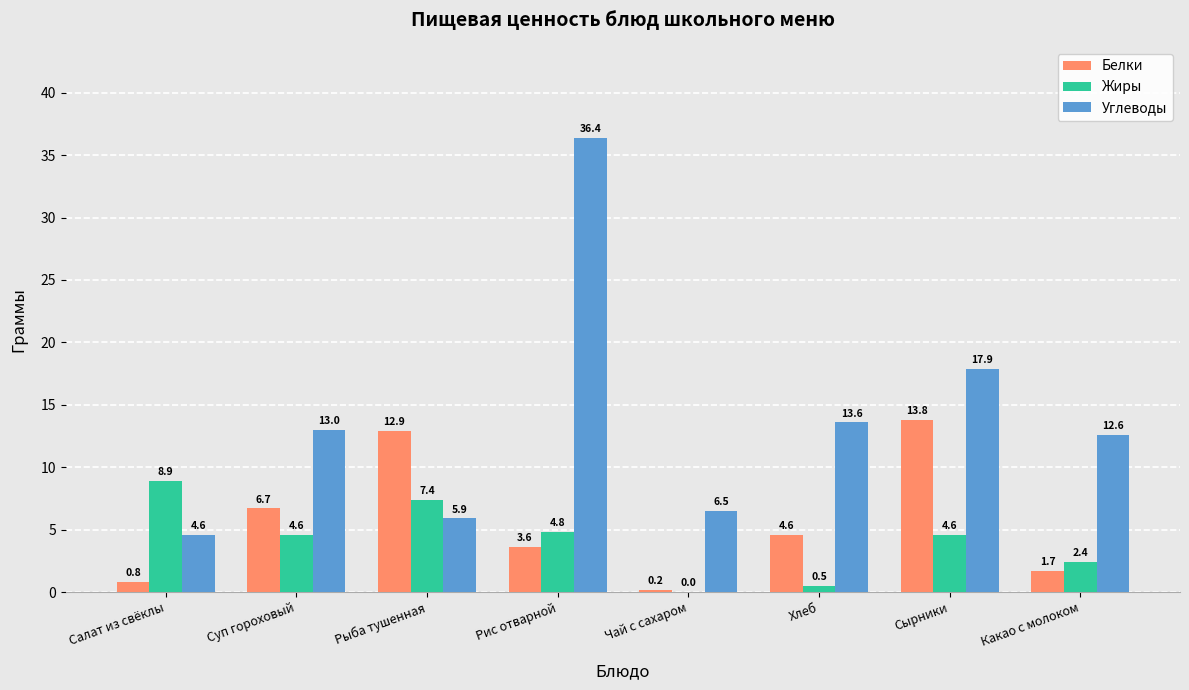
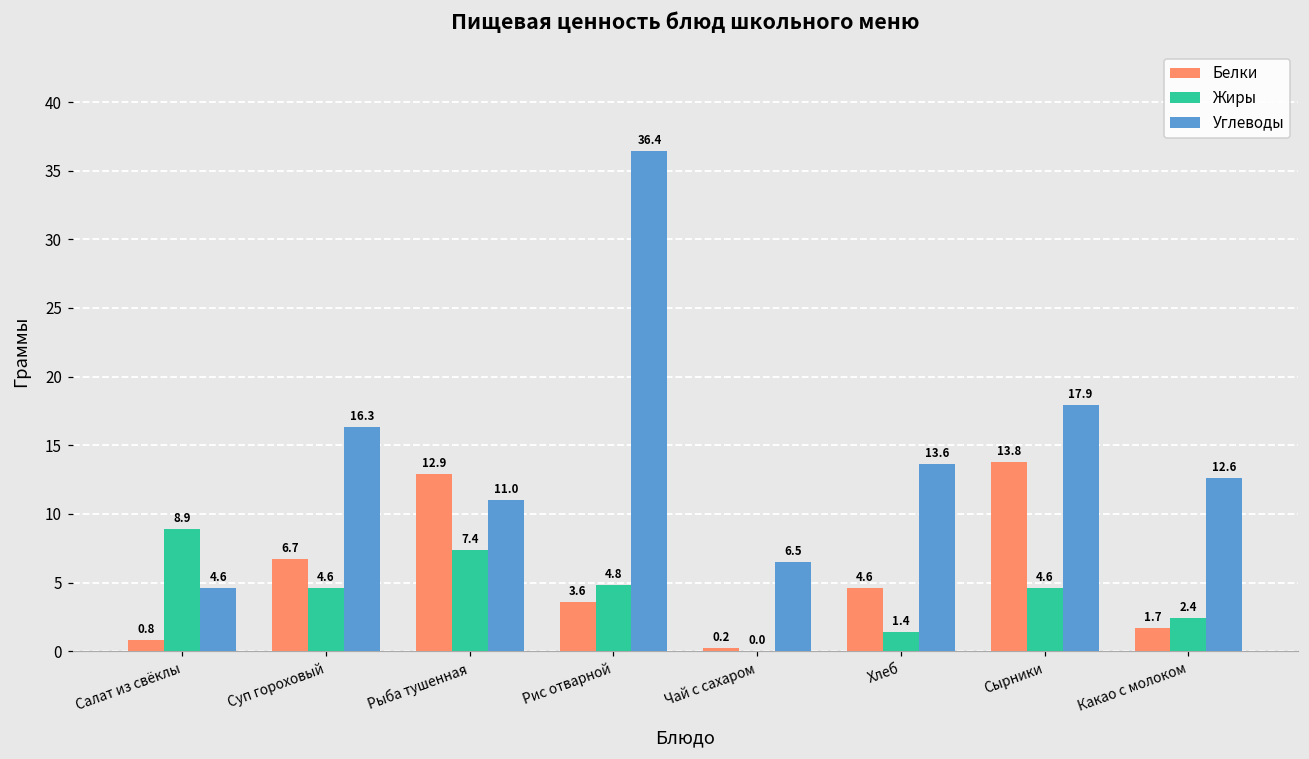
  {
    "Белки": {
      "Салат из свёклы": 0.8,
      "Суп гороховый": 6.7,
      "Рыба тушенная": 12.9,
      "Рис отварной": 3.6,
      "Чай с сахаром": 0.2,
      "Хлеб": 4.6,
      "Сырники": 13.8,
      "Какао с молоком": 1.7
    },
    "Жиры": {
      "Салат из свёклы": 8.9,
      "Суп гороховый": 4.6,
      "Рыба тушенная": 7.4,
      "Рис отварной": 4.8,
      "Чай с сахаром": 0.0,
-     "Хлеб": 0.5,
+     "Хлеб": 1.4,
      "Сырники": 4.6,
      "Какао с молоком": 2.4
    },
    "Углеводы": {
      "Салат из свёклы": 4.6,
-     "Суп гороховый": 13.0,
-     "Рыба тушенная": 5.9,
+     "Суп гороховый": 16.3,
+     "Рыба тушенная": 11.0,
      "Рис отварной": 36.4,
      "Чай с сахаром": 6.5,
      "Хлеб": 13.6,
      "Сырники": 17.9,
      "Какао с молоком": 12.6
    }
  }
